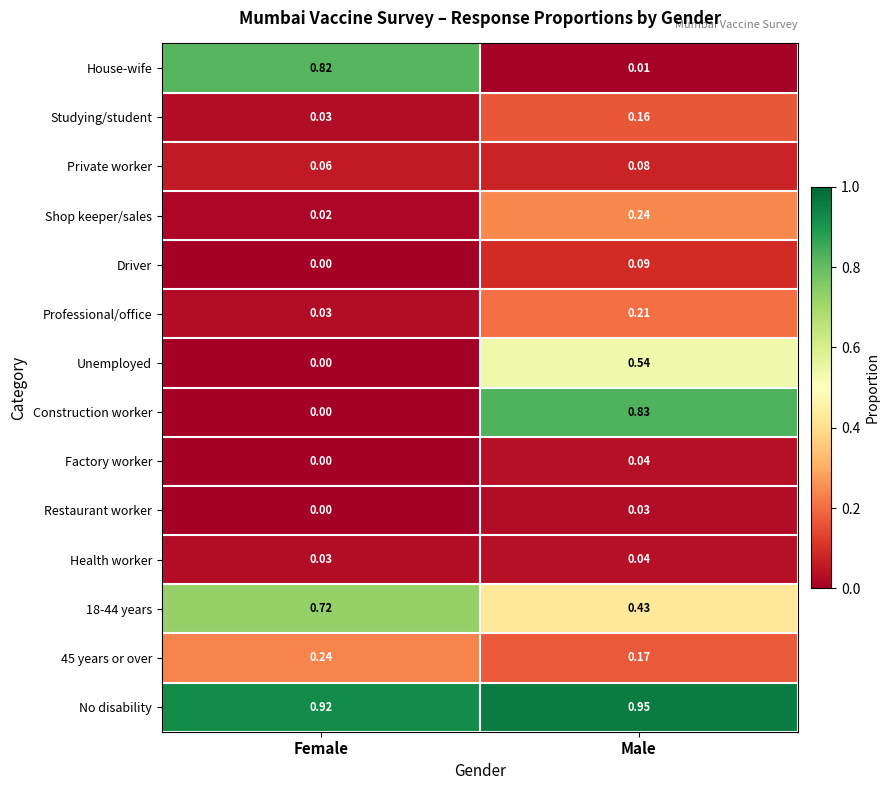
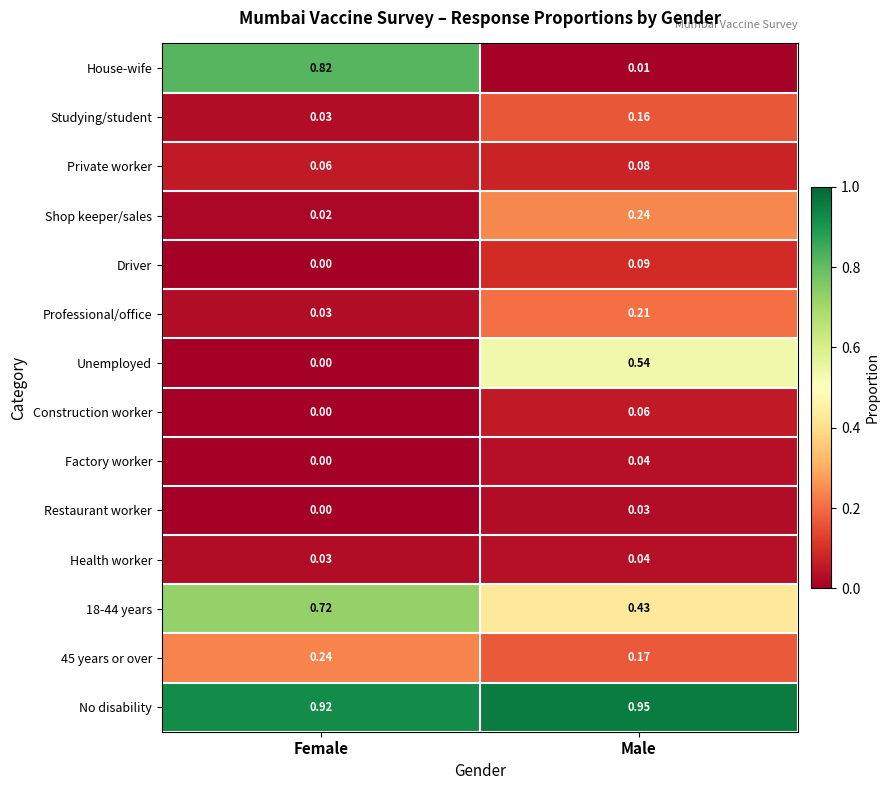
  {
    "House-wife": {
      "Female": 0.82,
      "Male": 0.01
    },
    "Studying/student": {
      "Female": 0.03,
      "Male": 0.16
    },
    "Private worker": {
      "Female": 0.06,
      "Male": 0.08
    },
    "Shop keeper/sales": {
      "Female": 0.02,
      "Male": 0.24
    },
    "Driver": {
      "Female": 0.00,
      "Male": 0.09
    },
    "Professional/office": {
      "Female": 0.03,
      "Male": 0.21
    },
    "Unemployed": {
      "Female": 0.00,
      "Male": 0.54
    },
    "Construction worker": {
      "Female": 0.00,
-     "Male": 0.83
+     "Male": 0.06
    },
    "Factory worker": {
      "Female": 0.00,
      "Male": 0.04
    },
    "Restaurant worker": {
      "Female": 0.00,
      "Male": 0.03
    },
    "Health worker": {
      "Female": 0.03,
      "Male": 0.04
    },
    "18-44 years": {
      "Female": 0.72,
      "Male": 0.43
    },
    "45 years or over": {
      "Female": 0.24,
      "Male": 0.17
    },
    "No disability": {
      "Female": 0.92,
      "Male": 0.95
    }
  }
